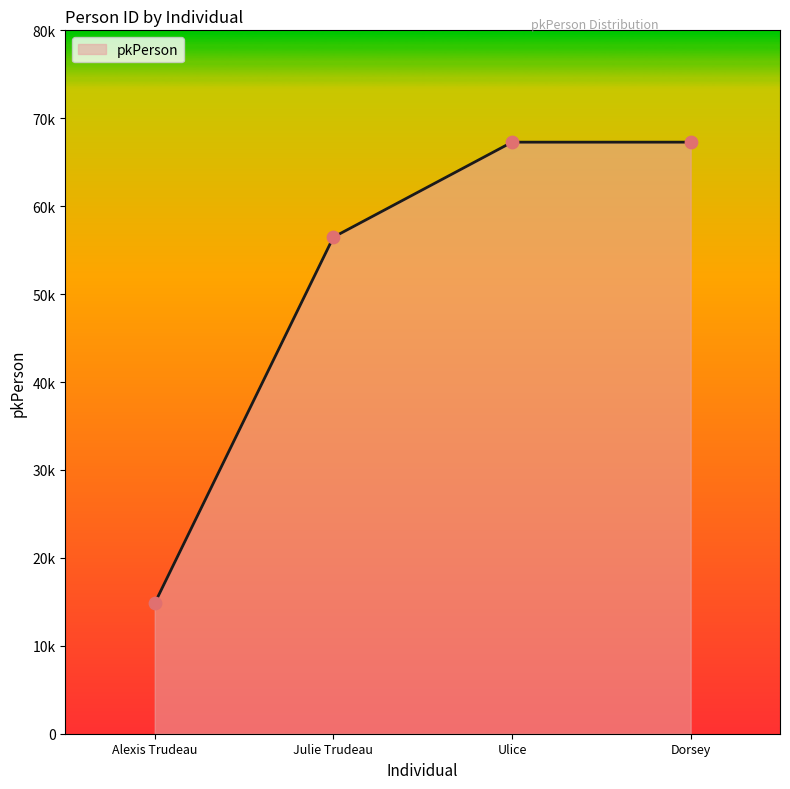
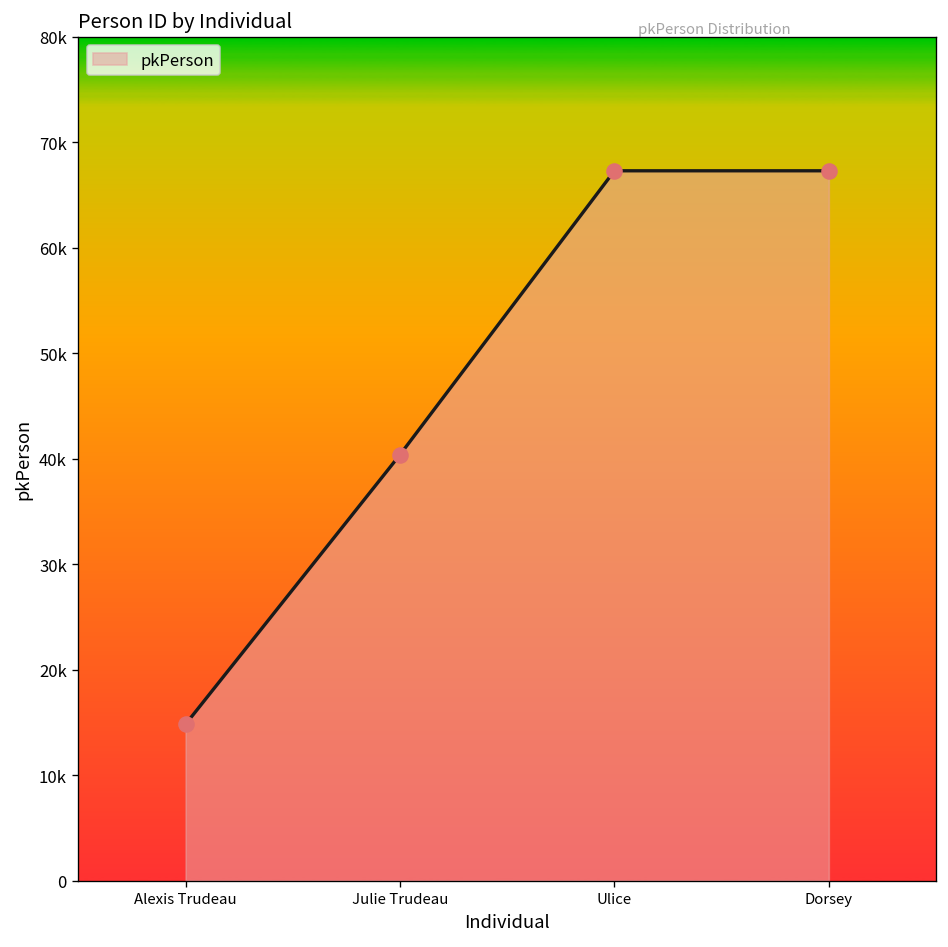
  {
    "Alexis Trudeau": 15000,
-   "Julie Trudeau": 56000,
+   "Julie Trudeau": 40000,
    "Ulice": 67000,
    "Dorsey": 67000
  }
